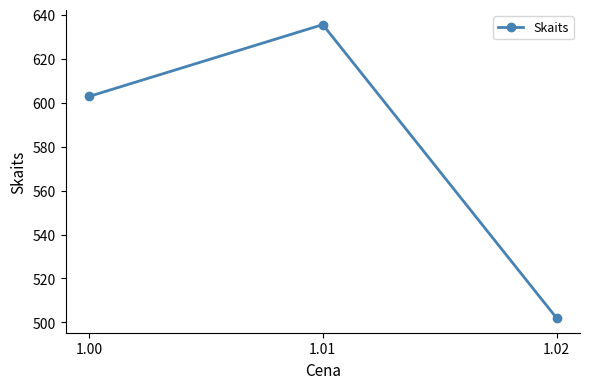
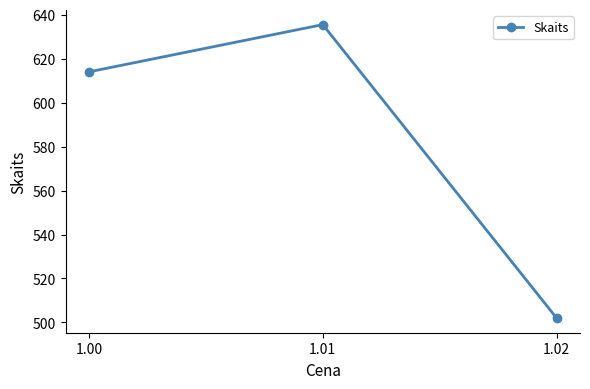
  {
-   "1.00": 603,
+   "1.00": 614,
    "1.01": 636,
    "1.02": 502
  }
